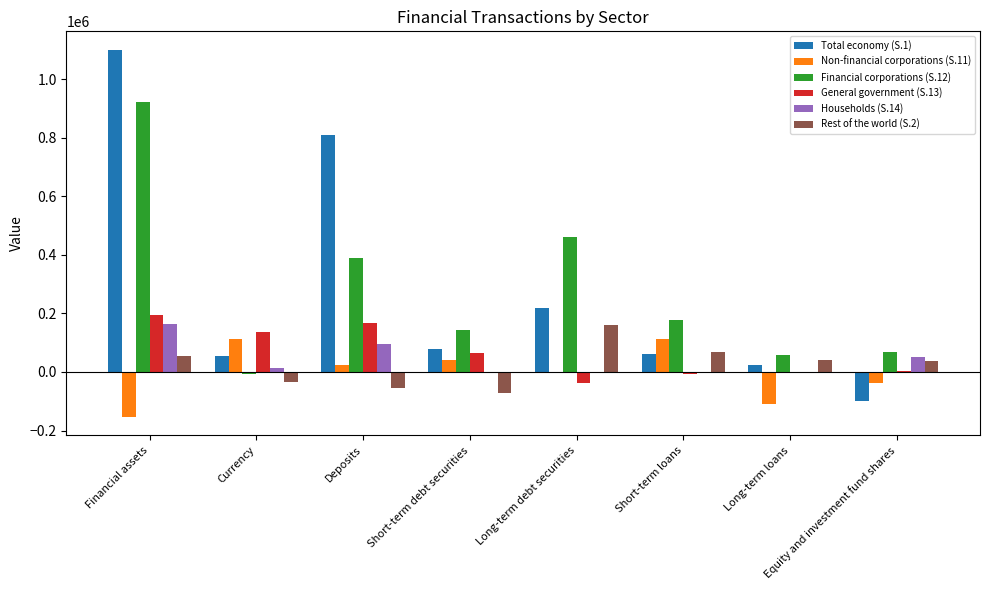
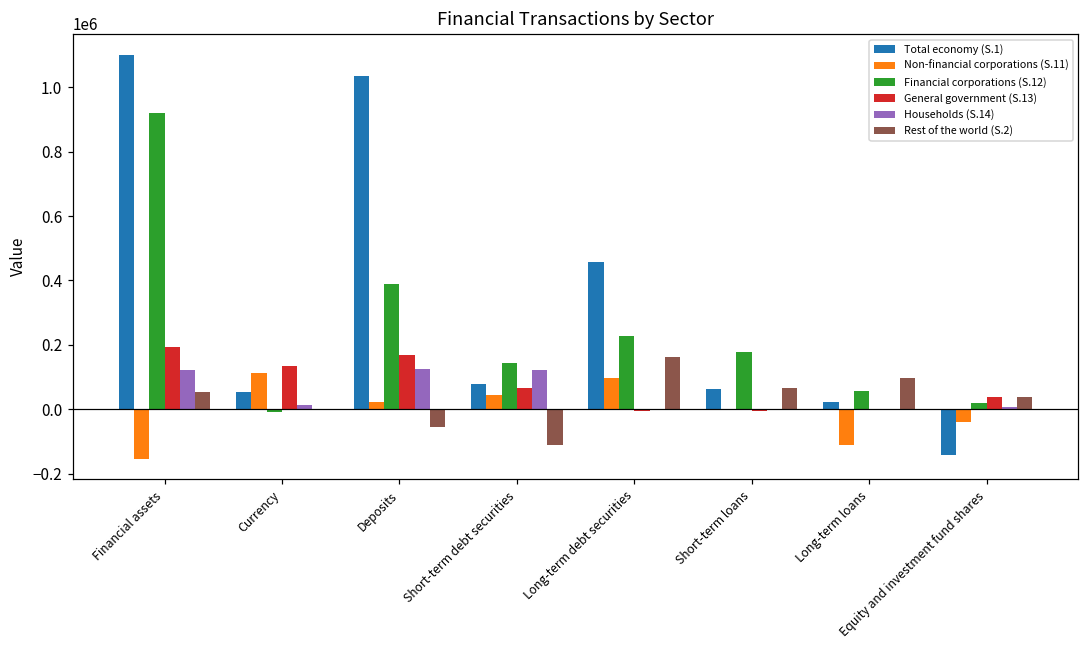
  {
    "Total economy (S.1)": {
      "Financial assets": 1100000,
      "Currency": 50000,
-     "Deposits": 810000,
+     "Deposits": 1030000,
      "Short-term debt securities": 80000,
-     "Long-term debt securities": 220000,
+     "Long-term debt securities": 460000,
      "Short-term loans": 60000,
      "Long-term loans": 20000,
-     "Equity and investment fund shares": -100000
+     "Equity and investment fund shares": -140000
    },
    "Non-financial corporations (S.11)": {
      "Financial assets": -150000,
      "Currency": 110000,
      "Deposits": 20000,
      "Short-term debt securities": 40000,
-     "Long-term debt securities": 0,
-     "Short-term loans": 110000,
+     "Long-term debt securities": 100000,
+     "Short-term loans": 0,
      "Long-term loans": -110000,
      "Equity and investment fund shares": -40000
    },
    "Financial corporations (S.12)": {
      "Financial assets": 920000,
      "Deposits": 390000,
      "Short-term debt securities": 140000,
-     "Long-term debt securities": 460000,
+     "Long-term debt securities": 230000,
      "Short-term loans": 180000,
      "Long-term loans": 60000,
-     "Equity and investment fund shares": 70000
+     "Equity and investment fund shares": 20000
    },
    "General government (S.13)": {
      "Financial assets": 190000,
      "Currency": 140000,
      "Deposits": 170000,
      "Short-term debt securities": 70000,
-     "Long-term debt securities": -40000,
-     "Equity and investment fund shares": 0
+     "Long-term debt securities": -10000,
+     "Equity and investment fund shares": 40000
    },
    "Households (S.14)": {
-     "Financial assets": 160000,
+     "Financial assets": 120000,
      "Currency": 10000,
-     "Deposits": 100000,
-     "Short-term debt securities": 0,
+     "Deposits": 130000,
+     "Short-term debt securities": 120000,
      "Short-term loans": 0,
      "Long-term loans": 0,
-     "Equity and investment fund shares": 50000
+     "Equity and investment fund shares": 10000
    },
    "Rest of the world (S.2)": {
      "Financial assets": 50000,
-     "Currency": -40000,
+     "Currency": 0,
      "Deposits": -50000,
-     "Short-term debt securities": -70000,
+     "Short-term debt securities": -110000,
      "Long-term debt securities": 160000,
      "Short-term loans": 70000,
-     "Long-term loans": 40000,
+     "Long-term loans": 100000,
      "Equity and investment fund shares": 40000
    }
  }
